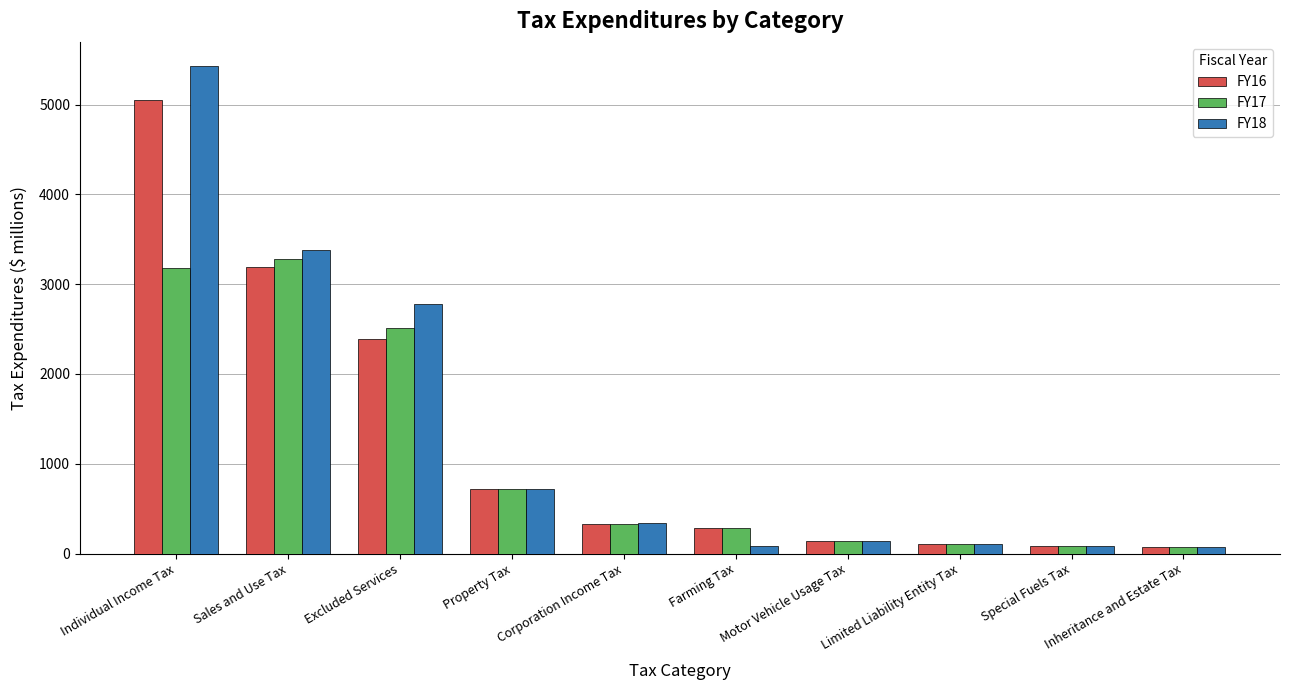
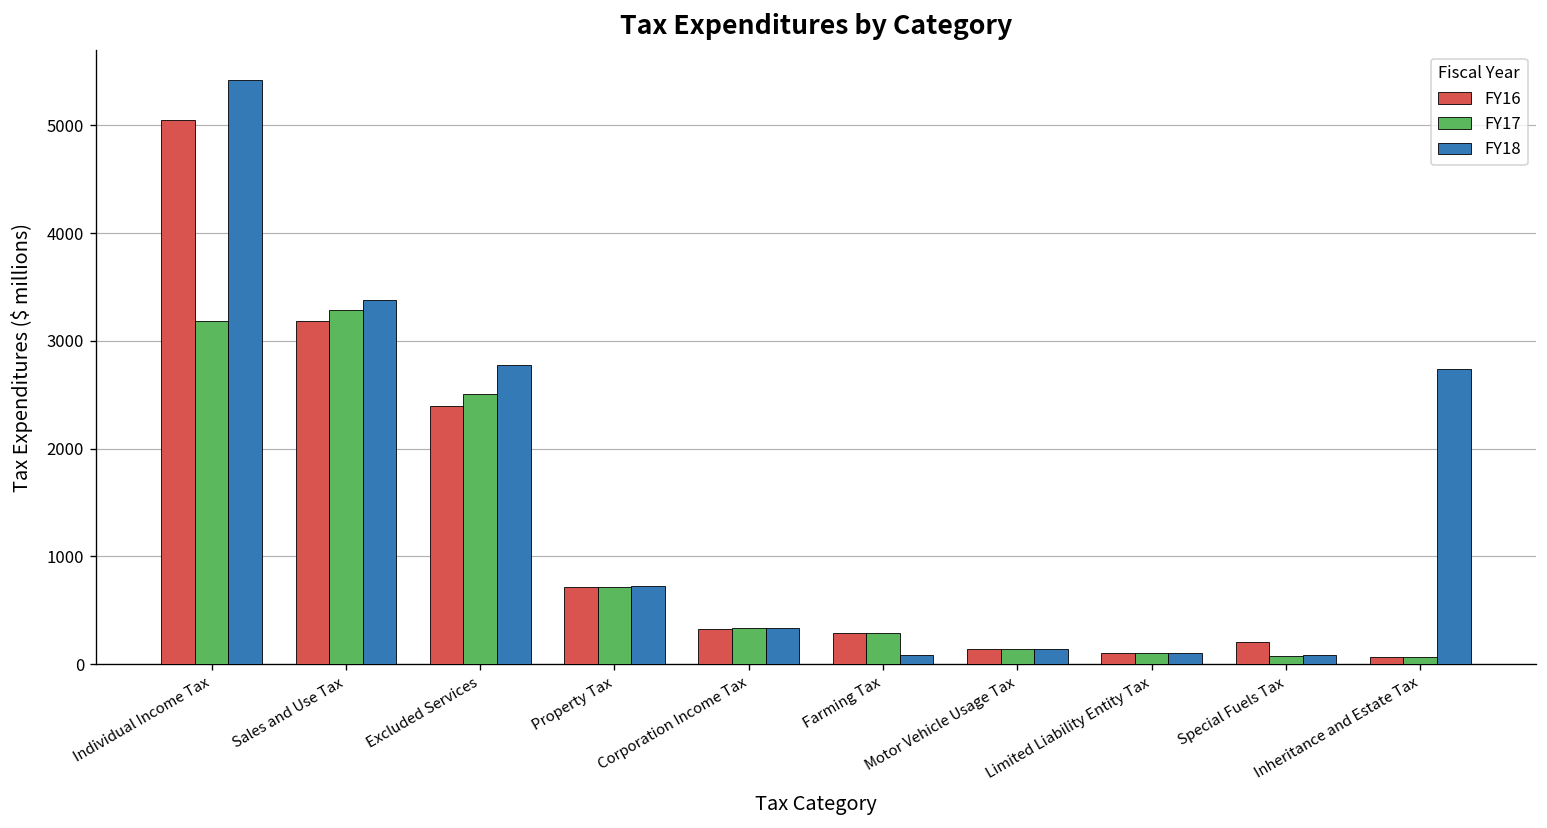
  {
    "FY16": {
      "Individual Income Tax": 5100,
      "Sales and Use Tax": 3200,
      "Excluded Services": 2400,
      "Property Tax": 700,
      "Corporation Income Tax": 300,
      "Farming Tax": 300,
      "Motor Vehicle Usage Tax": 100,
      "Limited Liability Entity Tax": 100,
-     "Special Fuels Tax": 100,
+     "Special Fuels Tax": 200,
      "Inheritance and Estate Tax": 100
    },
    "FY17": {
      "Individual Income Tax": 3200,
      "Sales and Use Tax": 3300,
      "Excluded Services": 2500,
      "Property Tax": 700,
      "Corporation Income Tax": 300,
      "Farming Tax": 300,
      "Motor Vehicle Usage Tax": 100,
      "Limited Liability Entity Tax": 100,
      "Special Fuels Tax": 100,
      "Inheritance and Estate Tax": 100
    },
    "FY18": {
      "Individual Income Tax": 5400,
      "Sales and Use Tax": 3400,
      "Excluded Services": 2800,
      "Property Tax": 700,
      "Corporation Income Tax": 300,
      "Farming Tax": 100,
      "Motor Vehicle Usage Tax": 100,
      "Limited Liability Entity Tax": 100,
      "Special Fuels Tax": 100,
-     "Inheritance and Estate Tax": 100
+     "Inheritance and Estate Tax": 2700
    }
  }
